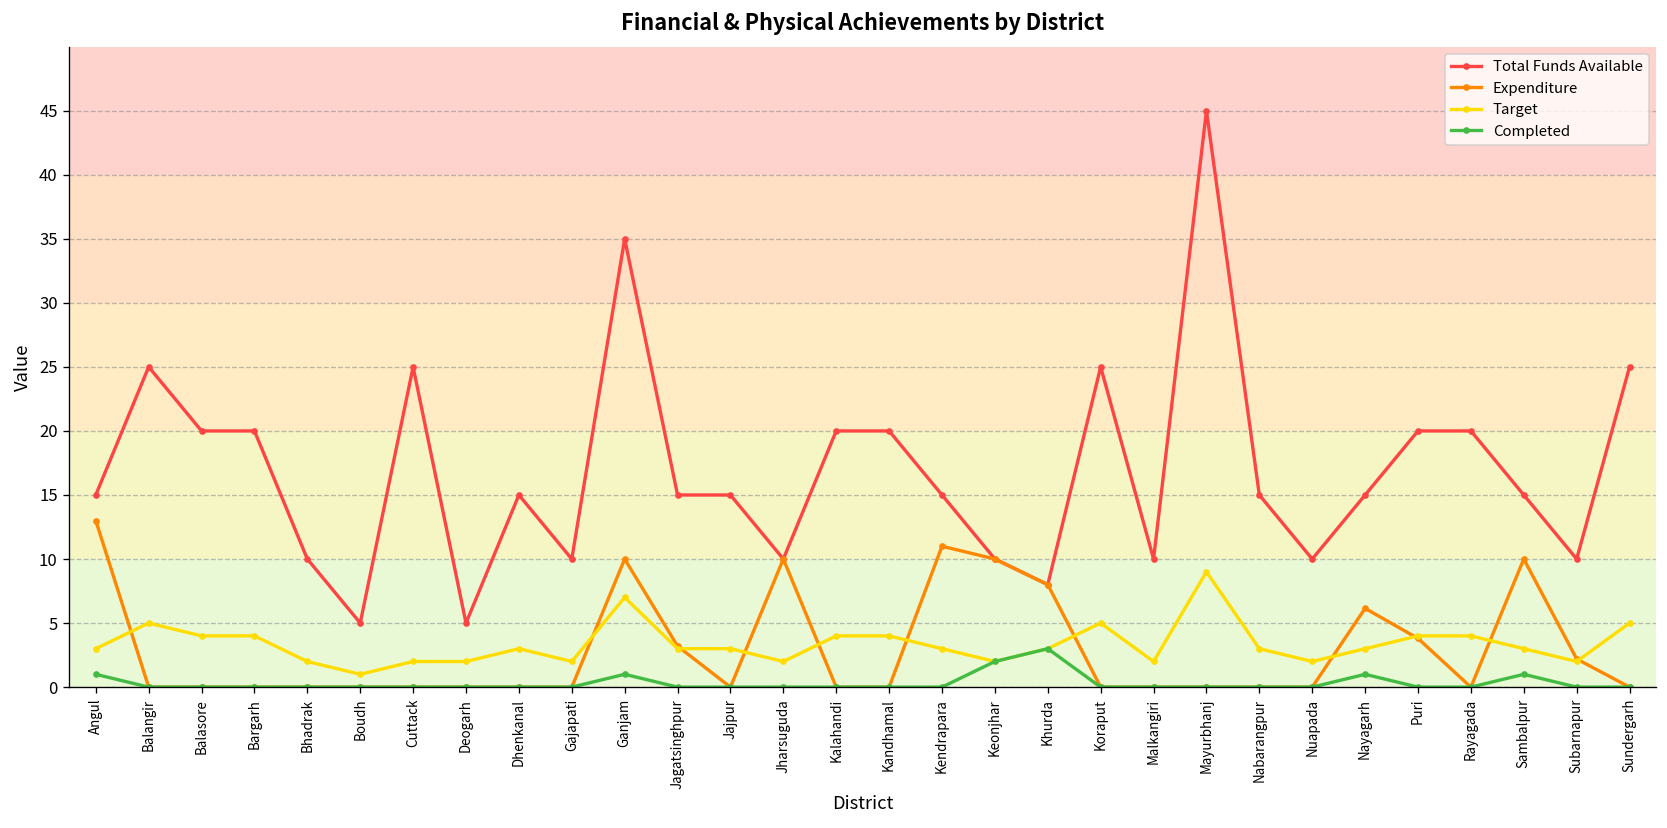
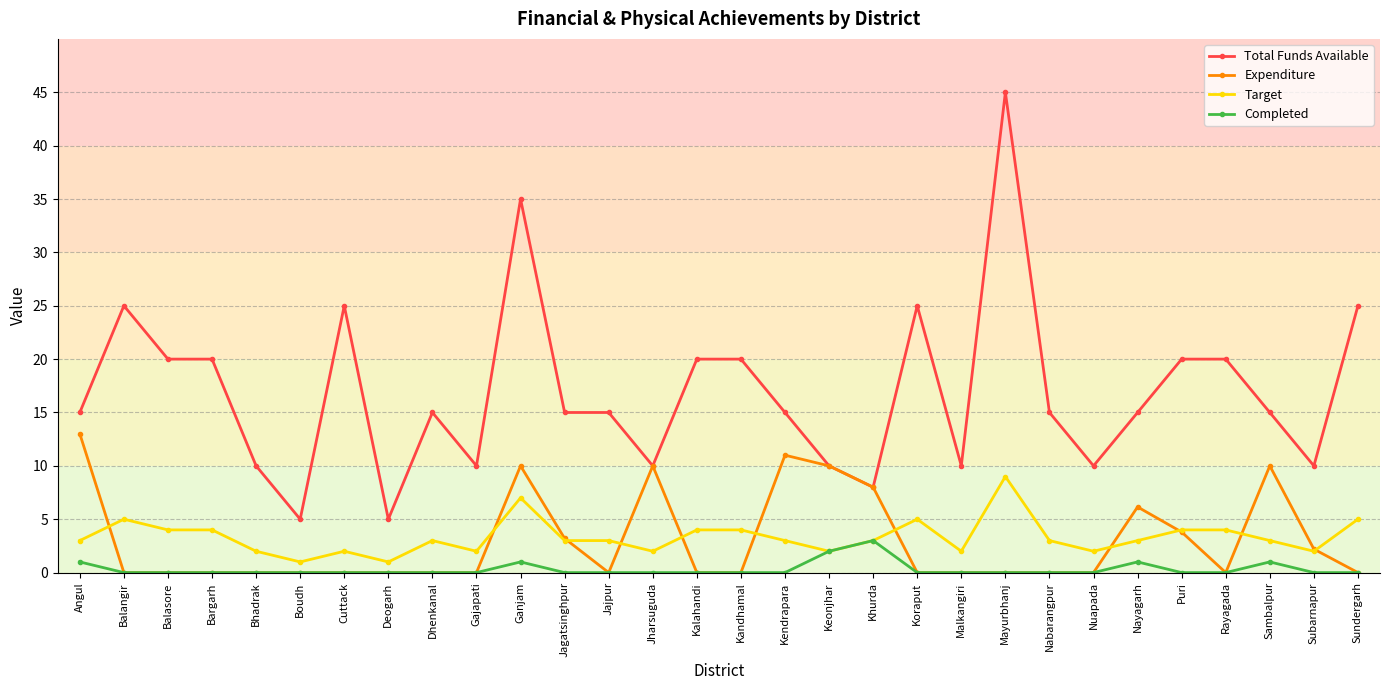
  {
    "Total Funds Available": {
      "Angul": 15,
      "Balangir": 25,
      "Balasore": 20,
      "Bargarh": 20,
      "Bhadrak": 10,
      "Boudh": 5,
      "Cuttack": 25,
      "Deogarh": 5,
      "Dhenkanal": 15,
      "Gajapati": 10,
      "Ganjam": 35,
      "Jagatsinghpur": 15,
      "Jajpur": 15,
      "Kalahandi": 20,
      "Kandhamal": 20,
      "Kendrapara": 15,
      "Koraput": 25,
      "Malkangiri": 10,
      "Mayurbhanj": 45,
      "Nabarangpur": 15,
      "Nuapada": 10,
      "Nayagarh": 15,
      "Puri": 20,
      "Rayagada": 20,
      "Sambalpur": 15,
      "Subarnapur": 10,
      "Sundergarh": 25
    },
    "Expenditure": {
      "Angul": 13,
      "Ganjam": 10,
      "Kendrapara": 11,
      "Nayagarh": 6,
      "Sambalpur": 10
    },
    "Target": {
      "Angul": 3,
      "Balangir": 5,
      "Balasore": 4,
      "Bargarh": 4,
      "Bhadrak": 2,
      "Boudh": 1,
      "Cuttack": 2,
-     "Deogarh": 2,
+     "Deogarh": 1,
      "Dhenkanal": 3,
      "Gajapati": 2,
      "Ganjam": 7,
      "Jajpur": 3,
      "Jharsuguda": 2,
      "Kalahandi": 4,
      "Kandhamal": 4,
      "Kendrapara": 3,
      "Koraput": 5,
      "Malkangiri": 2,
      "Mayurbhanj": 9,
      "Nabarangpur": 3,
      "Nuapada": 2,
      "Nayagarh": 3,
      "Rayagada": 4,
      "Sambalpur": 3,
      "Sundergarh": 5
    },
    "Completed": {
      "Angul": 1,
      "Ganjam": 1,
      "Jagatsinghpur": 0,
      "Jharsuguda": 0,
      "Kendrapara": 0,
      "Nayagarh": 1,
      "Puri": 0,
      "Sambalpur": 1,
      "Subarnapur": 0
    }
  }
